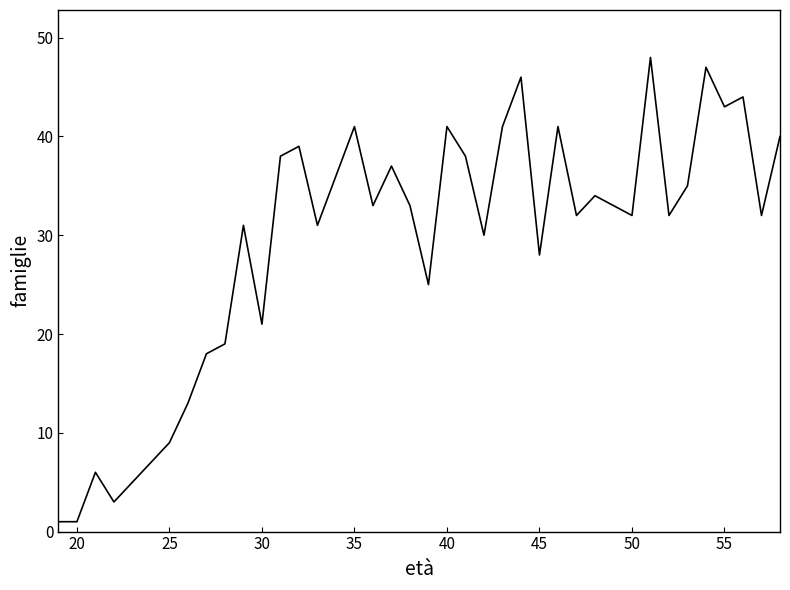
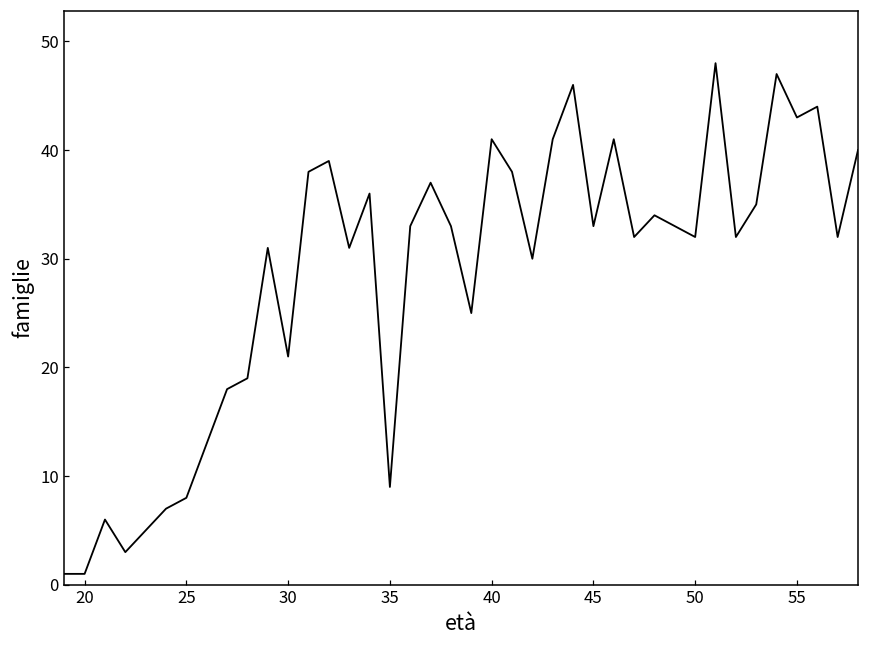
  {
    "20": 1,
-   "25": 9,
+   "25": 8,
    "30": 21,
-   "35": 41,
+   "35": 9,
    "40": 41,
-   "45": 28,
+   "45": 33,
    "50": 32,
    "55": 43
  }
